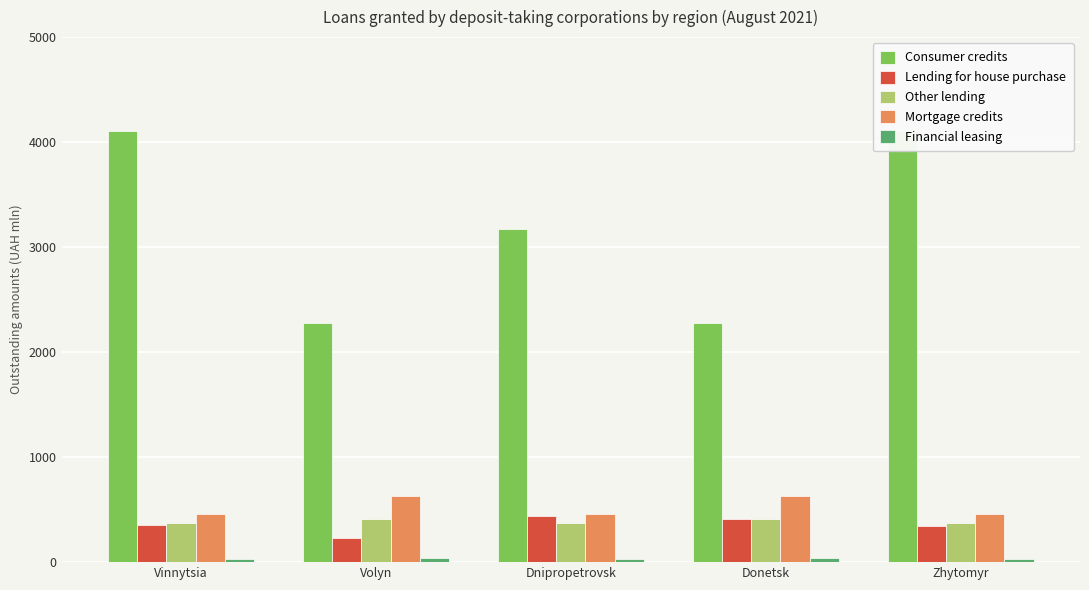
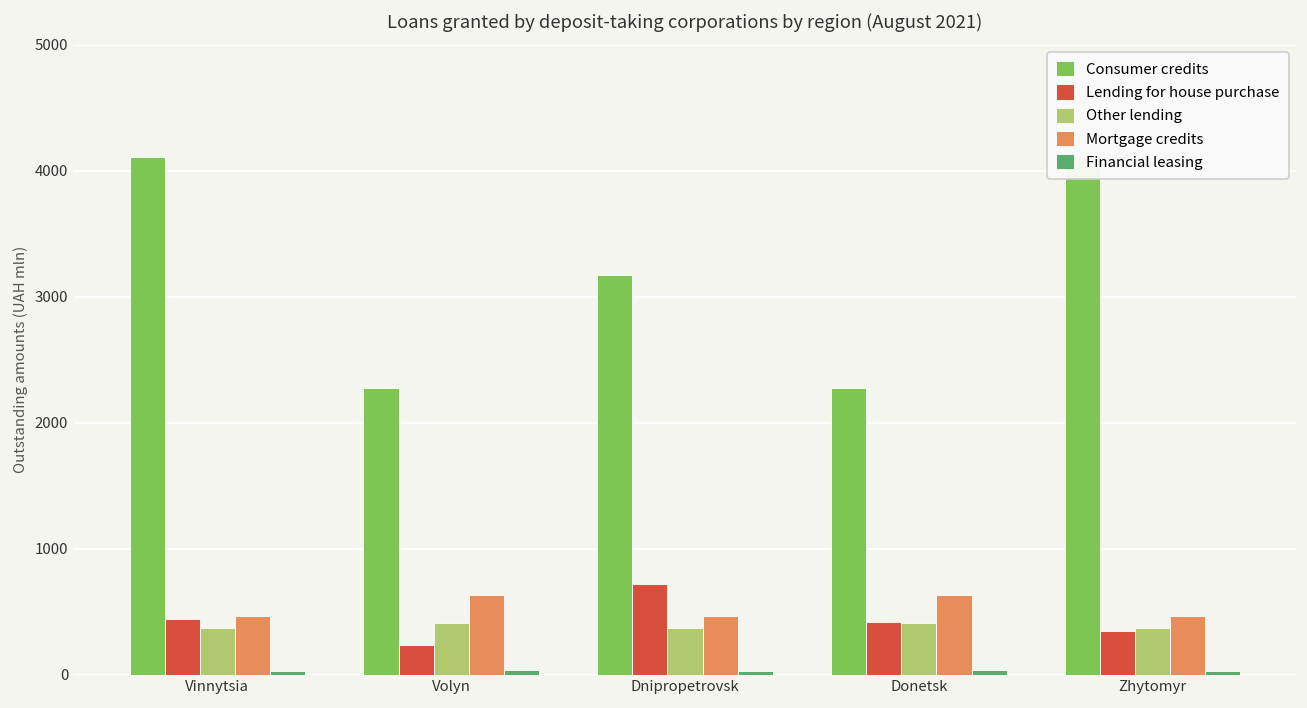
  {
    "Lending for house purchase": {
-     "Vinnytsia": 350,
+     "Vinnytsia": 440,
      "Volyn": 230,
-     "Dnipropetrovsk": 440,
+     "Dnipropetrovsk": 720,
      "Donetsk": 410,
      "Zhytomyr": 350
    },
    "Mortgage credits": {
      "Vinnytsia": 460,
      "Volyn": 630,
      "Dnipropetrovsk": 460,
      "Donetsk": 630,
      "Zhytomyr": 460
    }
  }
